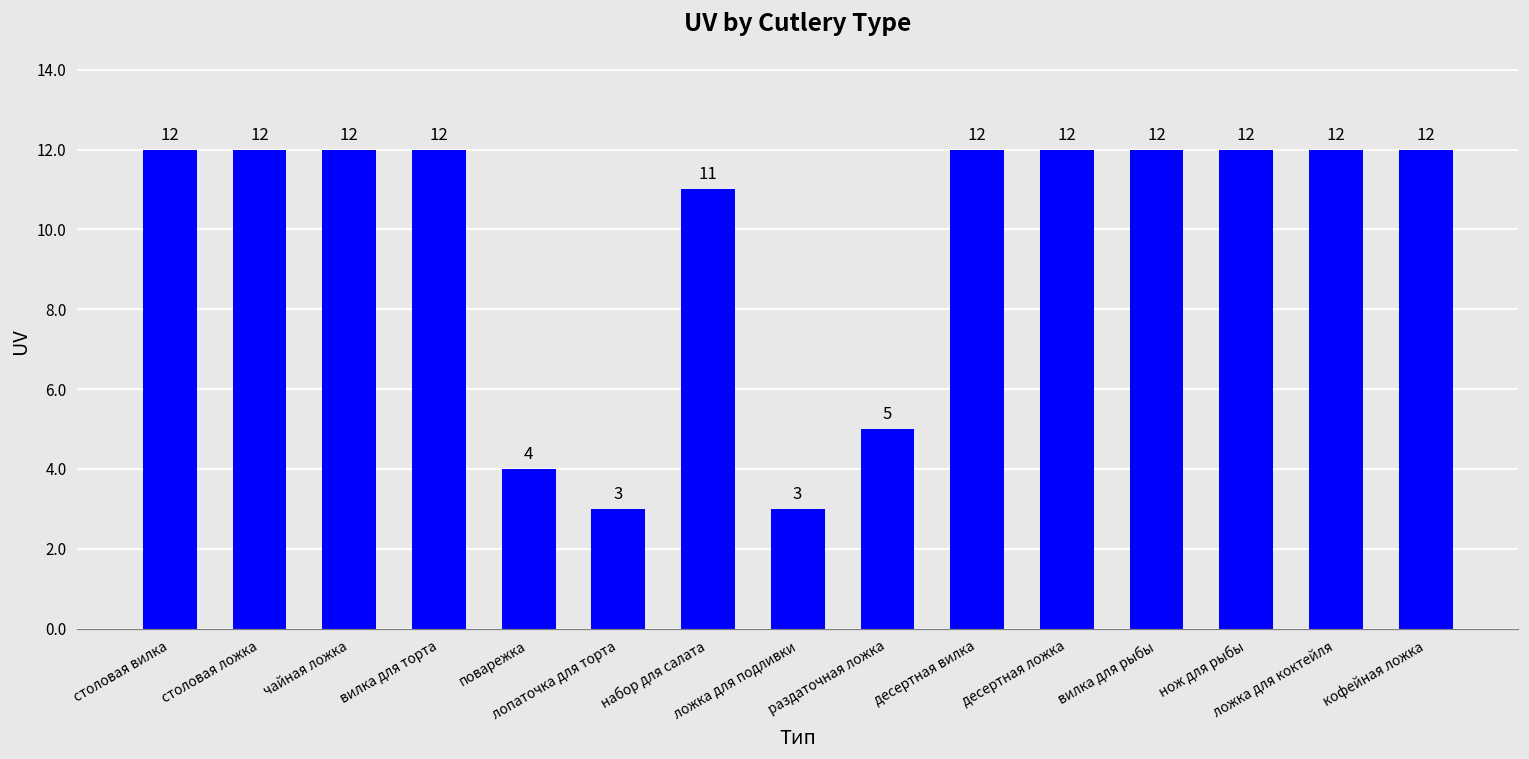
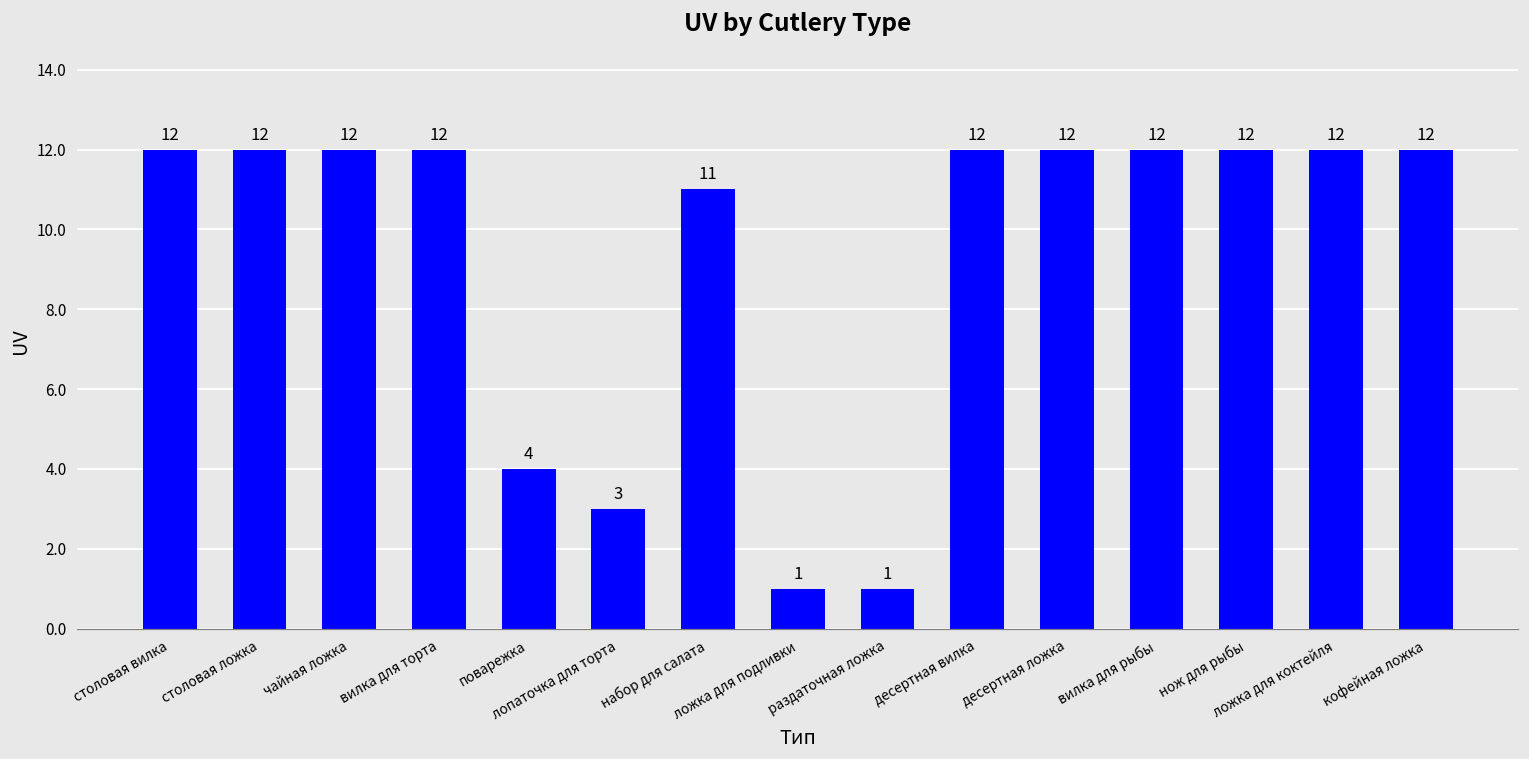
  {
    "столовая вилка": 12,
    "столовая ложка": 12,
    "чайная ложка": 12,
    "вилка для торта": 12,
    "поварежка": 4,
    "лопаточка для торта": 3,
    "набор для салата": 11,
-   "ложка для подливки": 3,
-   "раздаточная ложка": 5,
+   "ложка для подливки": 1,
+   "раздаточная ложка": 1,
    "десертная вилка": 12,
    "десертная ложка": 12,
    "вилка для рыбы": 12,
    "нож для рыбы": 12,
    "ложка для коктейля": 12,
    "кофейная ложка": 12
  }
